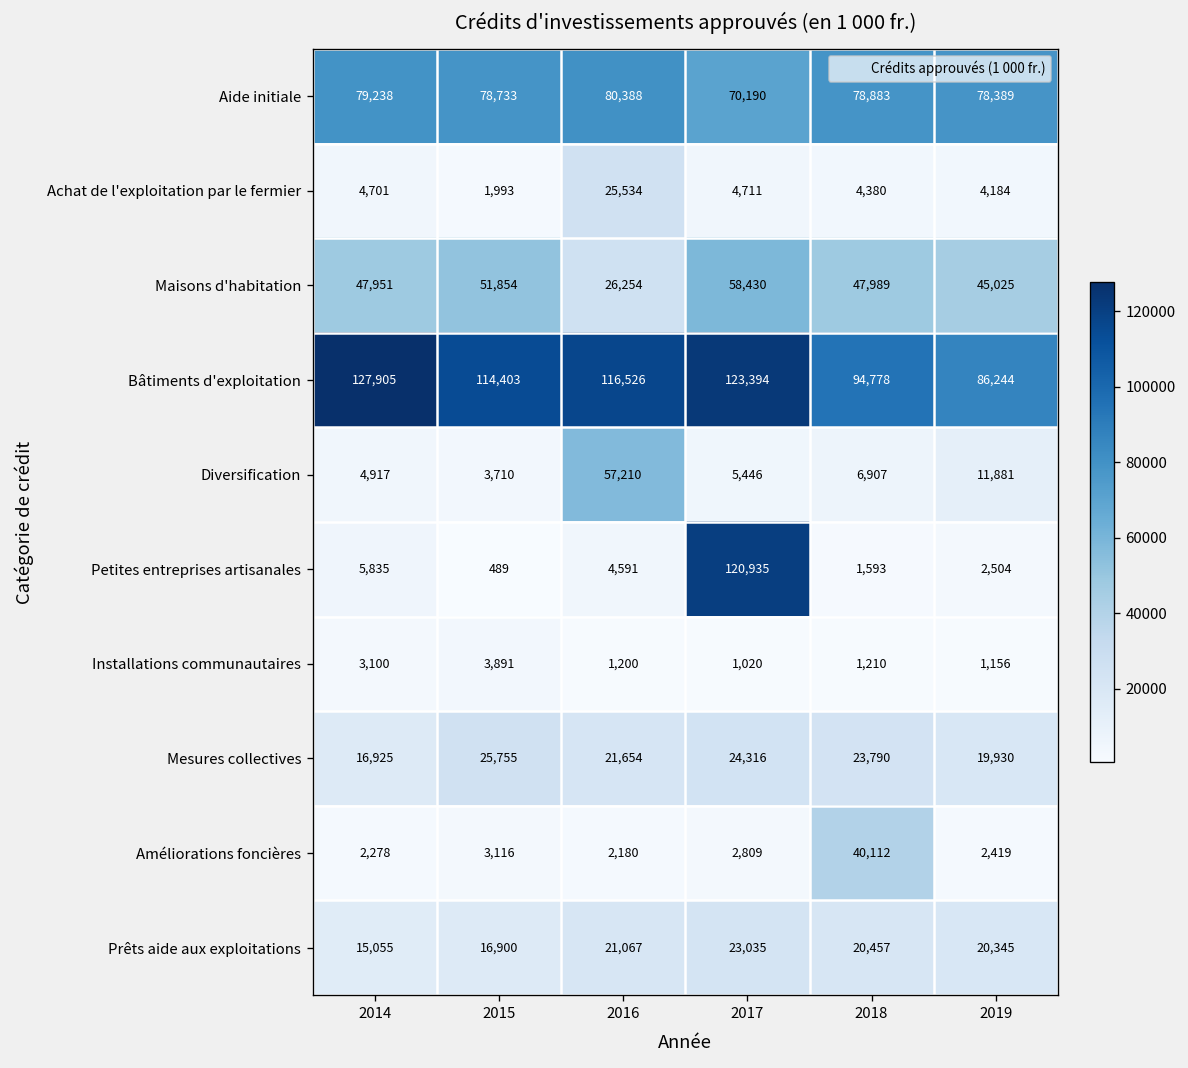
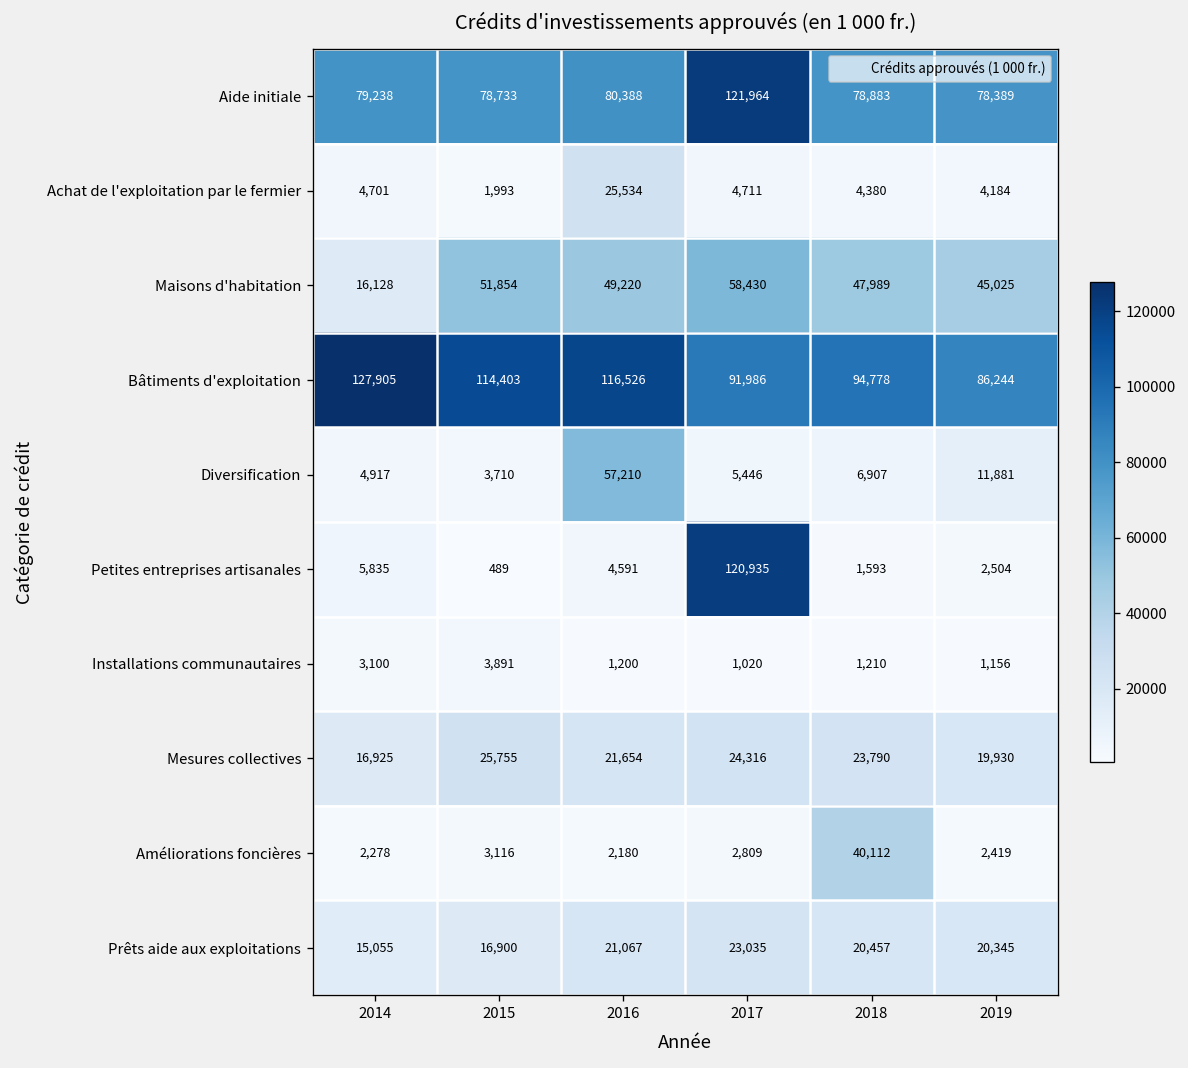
  {
    "Aide initiale": {
      "2014": "79,238",
      "2015": "78,733",
      "2016": "80,388",
-     "2017": "70,190",
+     "2017": "121,964",
      "2018": "78,883",
      "2019": "78,389"
    },
    "Achat de l'exploitation par le fermier": {
      "2014": "4,701",
      "2015": "1,993",
      "2016": "25,534",
      "2017": "4,711",
      "2018": "4,380",
      "2019": "4,184"
    },
    "Maisons d'habitation": {
-     "2014": "47,951",
+     "2014": "16,128",
      "2015": "51,854",
-     "2016": "26,254",
+     "2016": "49,220",
      "2017": "58,430",
      "2018": "47,989",
      "2019": "45,025"
    },
    "Bâtiments d'exploitation": {
      "2014": "127,905",
      "2015": "114,403",
      "2016": "116,526",
-     "2017": "123,394",
+     "2017": "91,986",
      "2018": "94,778",
      "2019": "86,244"
    },
    "Diversification": {
      "2014": "4,917",
      "2015": "3,710",
      "2016": "57,210",
      "2017": "5,446",
      "2018": "6,907",
      "2019": "11,881"
    },
    "Petites entreprises artisanales": {
      "2014": "5,835",
      "2015": "489",
      "2016": "4,591",
      "2017": "120,935",
      "2018": "1,593",
      "2019": "2,504"
    },
    "Installations communautaires": {
      "2014": "3,100",
      "2015": "3,891",
      "2016": "1,200",
      "2017": "1,020",
      "2018": "1,210",
      "2019": "1,156"
    },
    "Mesures collectives": {
      "2014": "16,925",
      "2015": "25,755",
      "2016": "21,654",
      "2017": "24,316",
      "2018": "23,790",
      "2019": "19,930"
    },
    "Améliorations foncières": {
      "2014": "2,278",
      "2015": "3,116",
      "2016": "2,180",
      "2017": "2,809",
      "2018": "40,112",
      "2019": "2,419"
    },
    "Prêts aide aux exploitations": {
      "2014": "15,055",
      "2015": "16,900",
      "2016": "21,067",
      "2017": "23,035",
      "2018": "20,457",
      "2019": "20,345"
    }
  }
